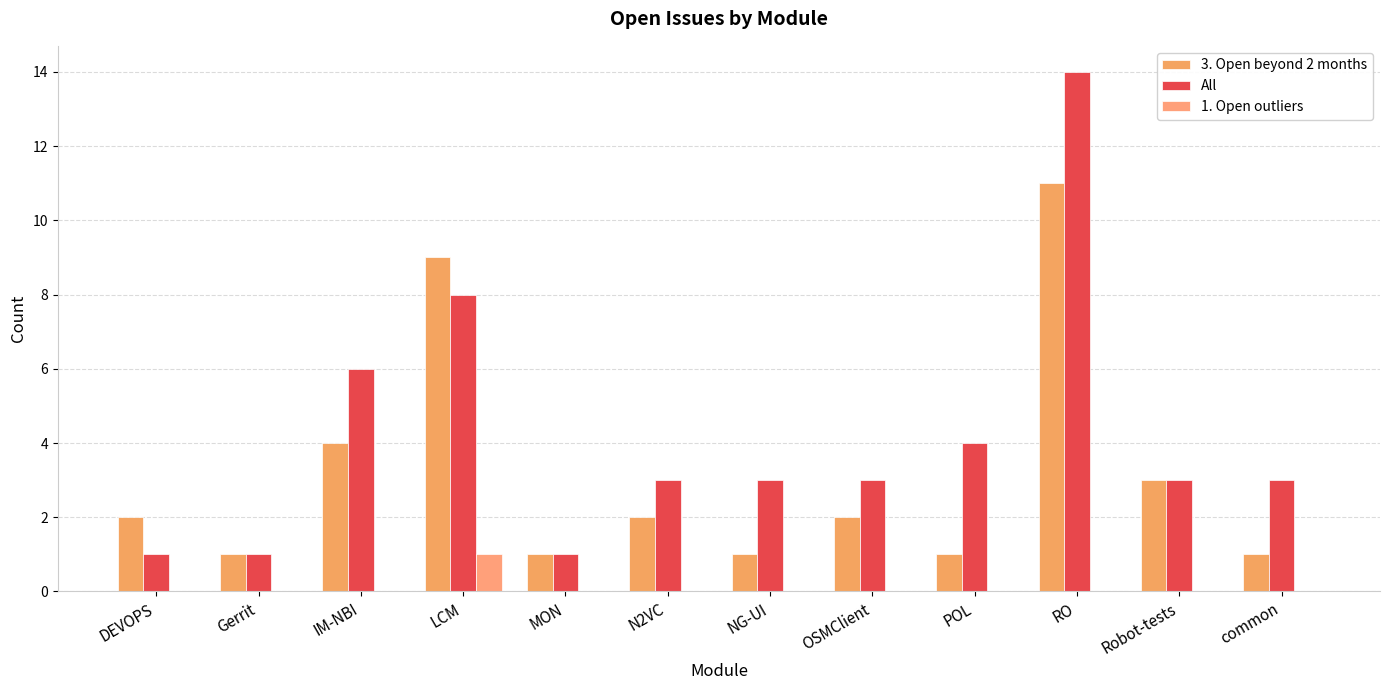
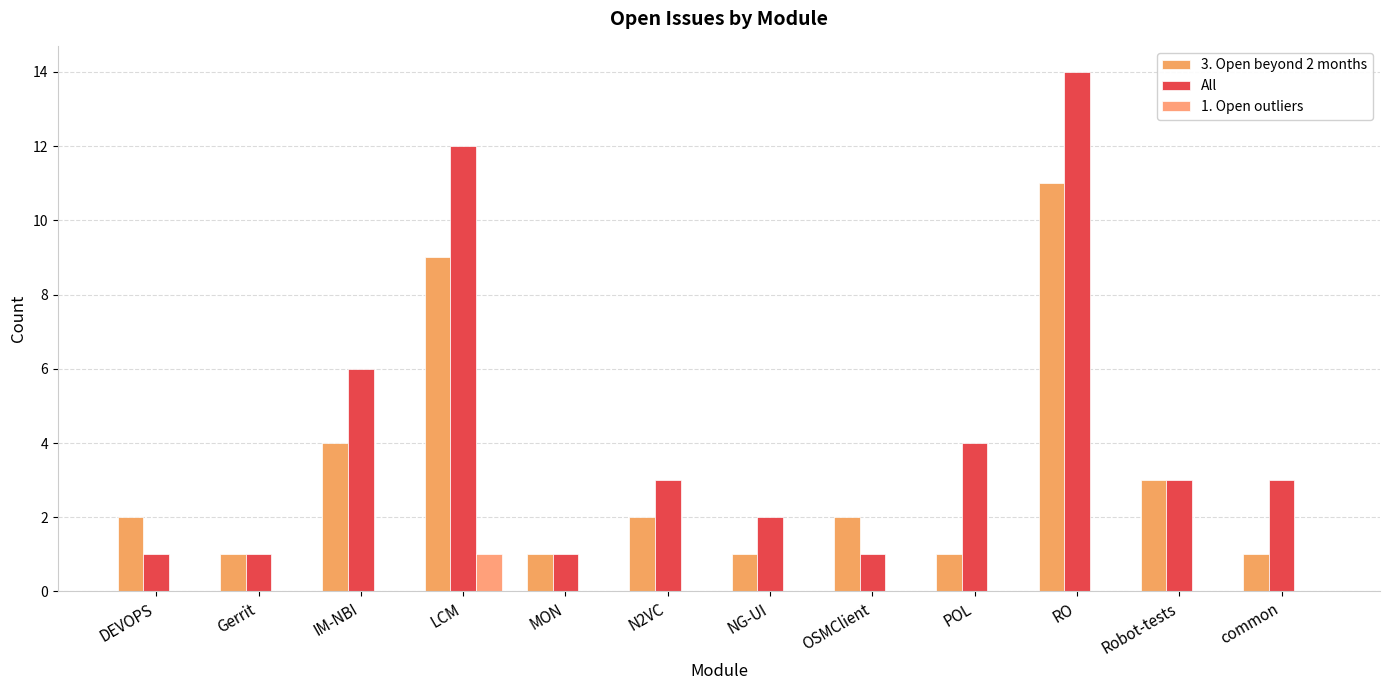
  {
    "All": {
      "DEVOPS": 1,
      "Gerrit": 1,
      "IM-NBI": 6,
-     "LCM": 8,
+     "LCM": 12,
      "MON": 1,
      "N2VC": 3,
-     "NG-UI": 3,
-     "OSMClient": 3,
+     "NG-UI": 2,
+     "OSMClient": 1,
      "POL": 4,
      "RO": 14,
      "Robot-tests": 3,
      "common": 3
    }
  }
